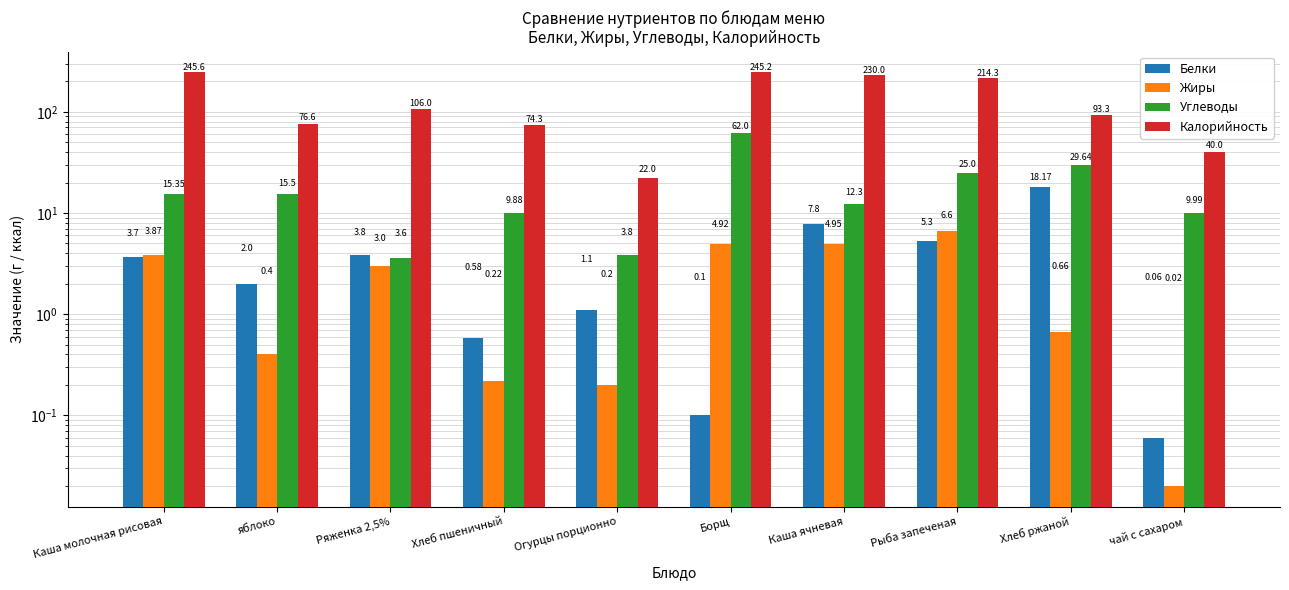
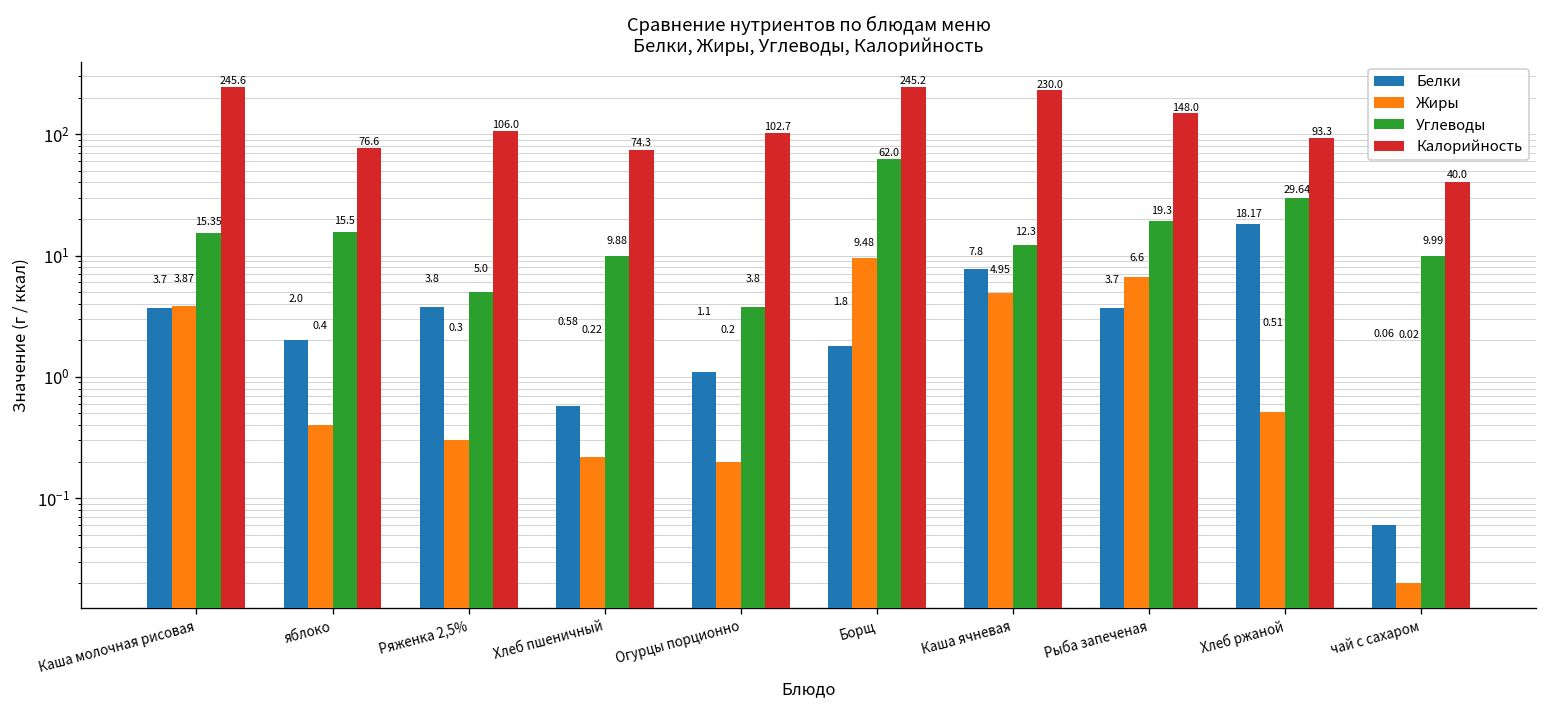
  {
    "Белки": {
      "Каша молочная рисовая": 3.7,
      "Ряженка 2,5%": 3.8,
-     "Борщ": 0.1,
+     "Борщ": 1.8,
      "Каша ячневая": 7.8,
-     "Рыба запеченая": 5.3,
+     "Рыба запеченая": 3.7,
      "Хлеб ржаной": 18.17
    },
    "Жиры": {
      "Каша молочная рисовая": 3.87,
-     "Ряженка 2,5%": 3.0,
-     "Борщ": 4.92,
+     "Ряженка 2,5%": 0.3,
+     "Борщ": 9.48,
      "Каша ячневая": 4.95,
      "Рыба запеченая": 6.6,
-     "Хлеб ржаной": 0.66
+     "Хлеб ржаной": 0.51
    },
    "Углеводы": {
      "Каша молочная рисовая": 15.35,
      "яблоко": 15.5,
-     "Ряженка 2,5%": 3.6,
+     "Ряженка 2,5%": 5.0,
      "Хлеб пшеничный": 9.88,
      "Огурцы порционно": 3.8,
      "Борщ": 62.0,
      "Каша ячневая": 12.3,
-     "Рыба запеченая": 25.0,
+     "Рыба запеченая": 19.3,
      "Хлеб ржаной": 29.64,
      "чай с сахаром": 9.99
    },
    "Калорийность": {
      "Каша молочная рисовая": 245.6,
      "яблоко": 76.6,
      "Ряженка 2,5%": 106.0,
      "Хлеб пшеничный": 74.3,
-     "Огурцы порционно": 22.0,
+     "Огурцы порционно": 102.7,
      "Борщ": 245.2,
      "Каша ячневая": 230.0,
-     "Рыба запеченая": 214.3,
+     "Рыба запеченая": 148.0,
      "Хлеб ржаной": 93.3,
      "чай с сахаром": 40.0
    }
  }
